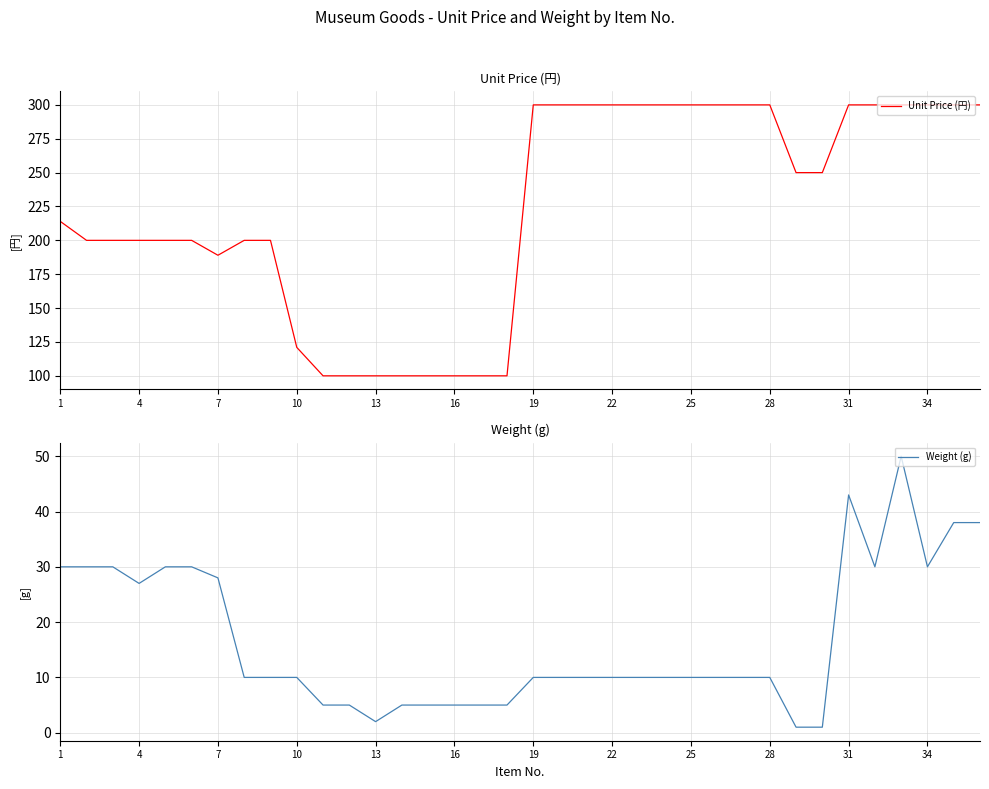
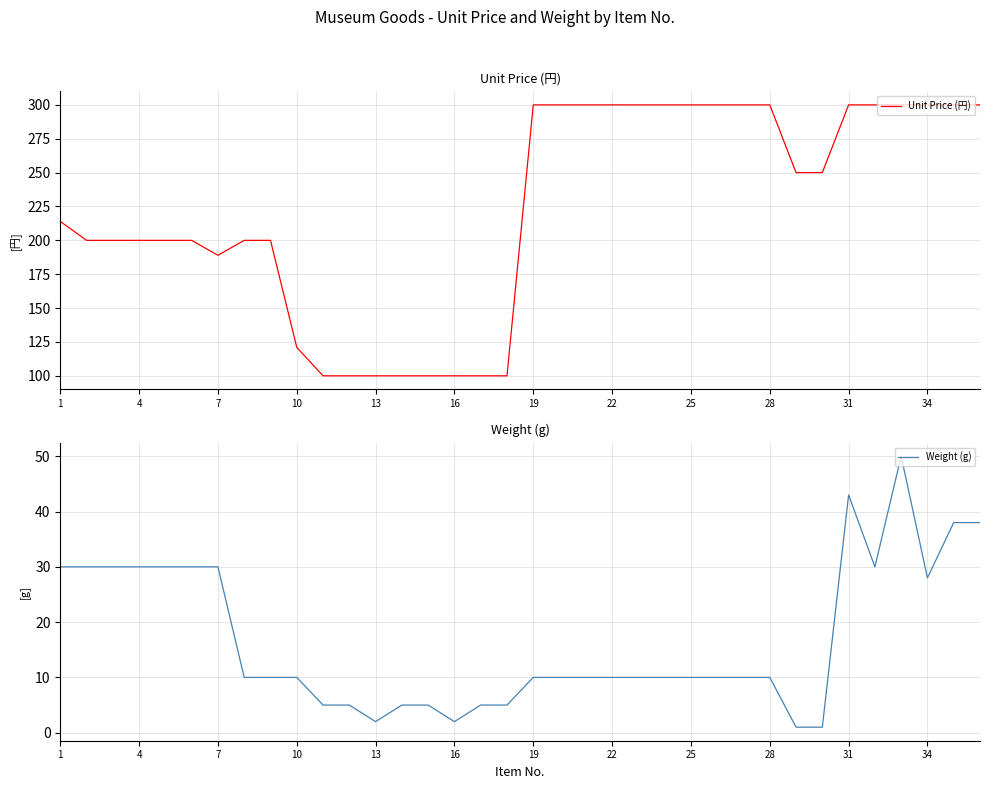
  {
    "Unit Price (円)": {
      "1": 214,
      "4": 200,
      "7": 189,
      "10": 121,
      "13": 100,
      "16": 100,
      "19": 300,
      "22": 300,
      "25": 300,
      "28": 300,
      "31": 300
    },
    "Weight (g)": {
      "1": 30,
-     "4": 27,
-     "7": 28,
+     "4": 30,
+     "7": 30,
      "10": 10,
      "13": 2,
-     "16": 5,
+     "16": 2,
      "19": 10,
      "22": 10,
      "25": 10,
      "28": 10,
      "31": 43,
-     "34": 30
+     "34": 28
    }
  }
